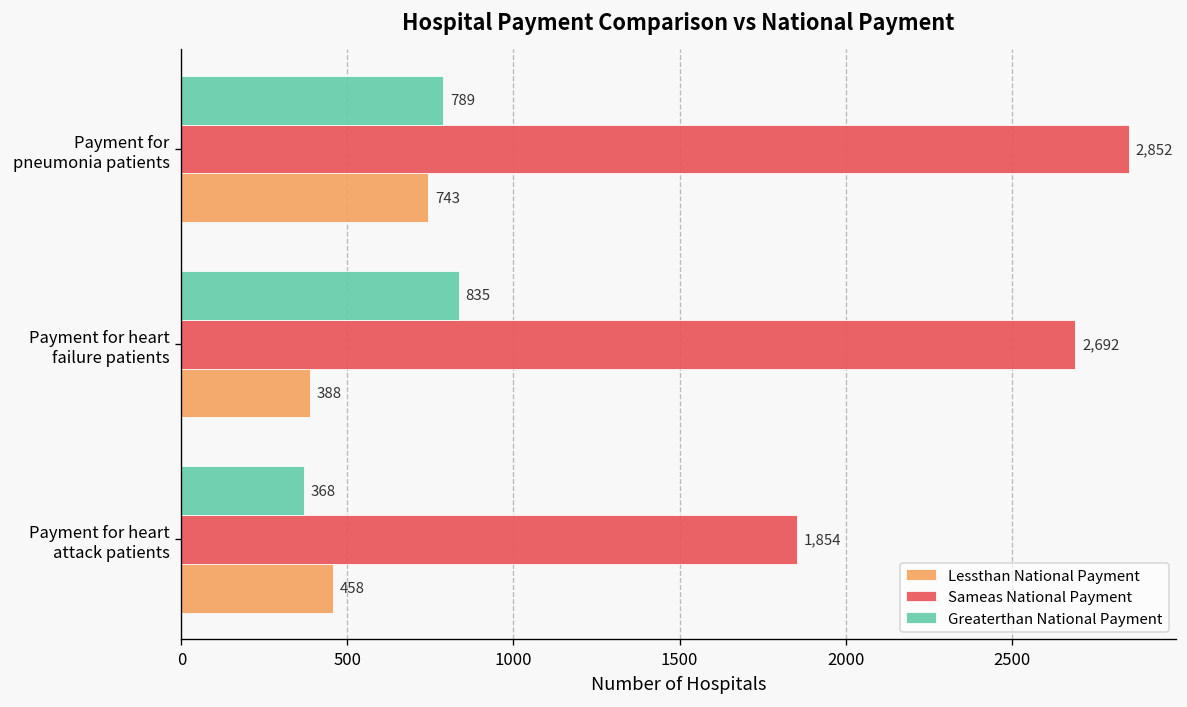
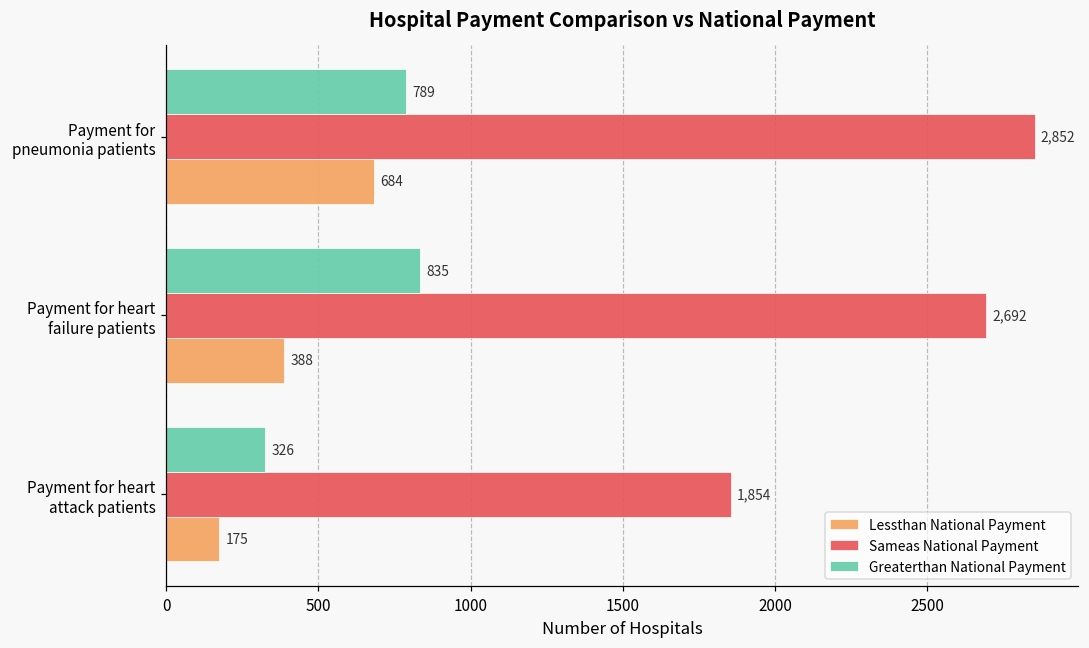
  {
    "Lessthan National Payment": {
-     "Payment for pneumonia patients": "743",
+     "Payment for pneumonia patients": "684",
      "Payment for heart failure patients": "388",
-     "Payment for heart attack patients": "458"
+     "Payment for heart attack patients": "175"
    },
    "Sameas National Payment": {
      "Payment for pneumonia patients": "2,852",
      "Payment for heart failure patients": "2,692",
      "Payment for heart attack patients": "1,854"
    },
    "Greaterthan National Payment": {
      "Payment for pneumonia patients": "789",
      "Payment for heart failure patients": "835",
-     "Payment for heart attack patients": "368"
+     "Payment for heart attack patients": "326"
    }
  }
